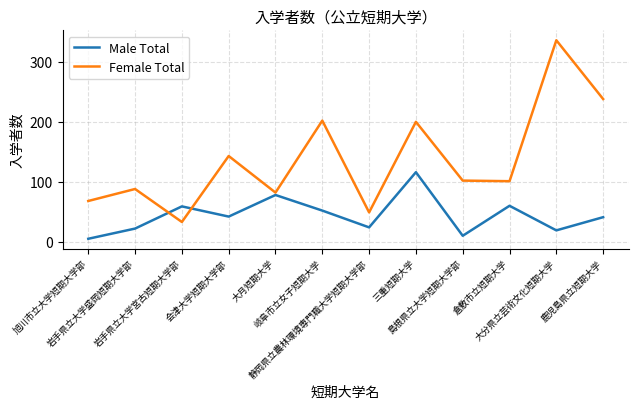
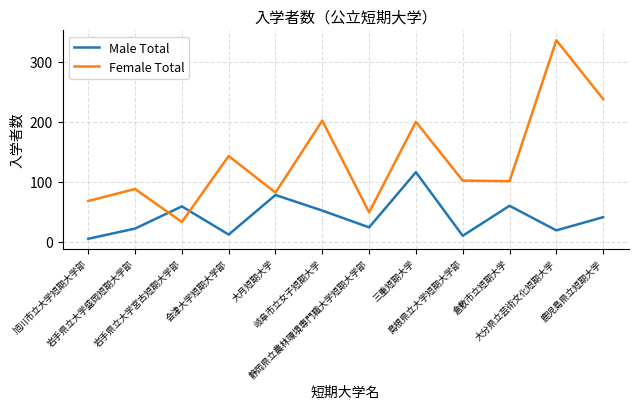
  {
    "Male Total": {
      "旭川市立大学短期大学部": 10,
      "岩手県立大学盛岡短期大学部": 20,
      "岩手県立大学宮古短期大学部": 60,
-     "会津大学短期大学部": 40,
+     "会津大学短期大学部": 10,
      "岐阜市立女子短期大学": 50,
      "静岡県立農林環境専門職大学短期大学部": 20,
      "三重短期大学": 120,
      "島根県立大学短期大学部": 10,
      "倉敷市立短期大学": 60,
      "大分県立芸術文化短期大学": 20,
      "鹿児島県立短期大学": 40
    },
    "Female Total": {
      "旭川市立大学短期大学部": 70,
      "岩手県立大学盛岡短期大学部": 90,
      "岩手県立大学宮古短期大学部": 30,
      "会津大学短期大学部": 140,
      "岐阜市立女子短期大学": 200,
      "静岡県立農林環境専門職大学短期大学部": 50,
      "三重短期大学": 200,
      "島根県立大学短期大学部": 100,
      "倉敷市立短期大学": 100,
      "大分県立芸術文化短期大学": 340,
      "鹿児島県立短期大学": 240
    }
  }
